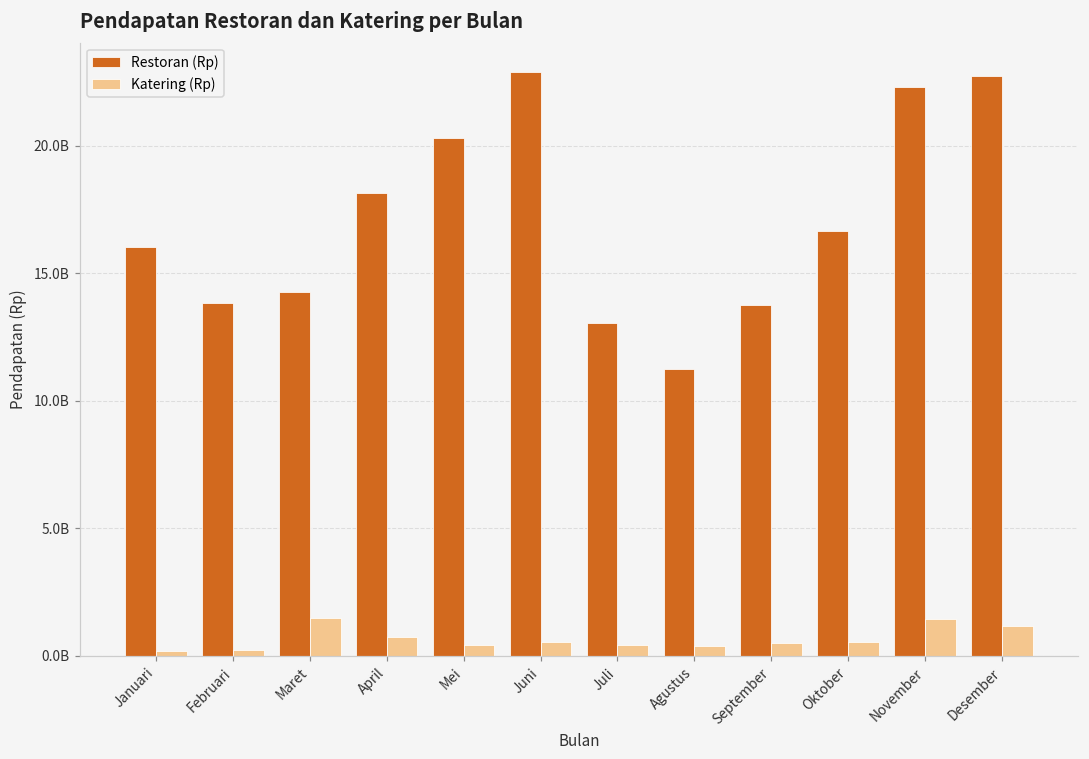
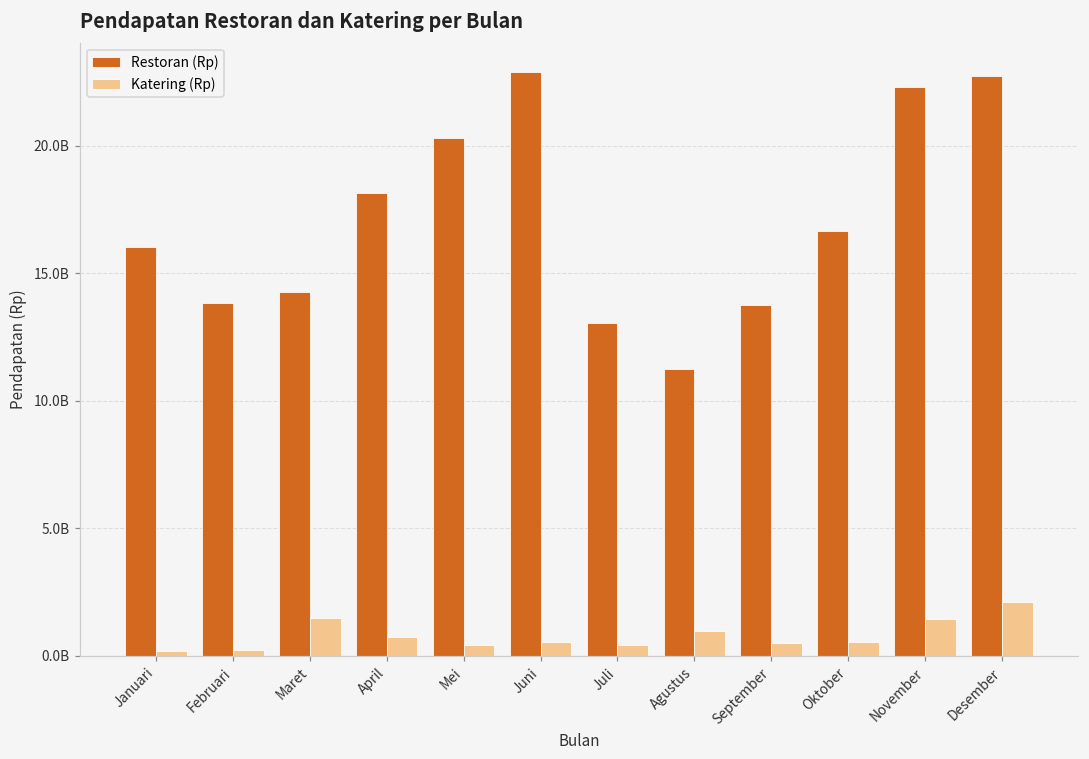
  {
    "Restoran (Rp)": {
      "Januari": 16000000000,
      "Februari": 13800000000,
      "Maret": 14300000000,
      "April": 18100000000,
      "Mei": 20300000000,
      "Juni": 22900000000,
      "Juli": 13000000000,
      "Agustus": 11200000000,
      "September": 13700000000,
      "Oktober": 16600000000,
      "November": 22300000000,
      "Desember": 22700000000
    },
    "Katering (Rp)": {
      "Januari": 200000000,
      "Februari": 200000000,
      "Maret": 1500000000,
      "April": 700000000,
      "Mei": 400000000,
      "Juni": 500000000,
      "Juli": 400000000,
-     "Agustus": 400000000,
+     "Agustus": 1000000000,
      "September": 500000000,
      "Oktober": 500000000,
      "November": 1400000000,
-     "Desember": 1100000000
+     "Desember": 2100000000
    }
  }
